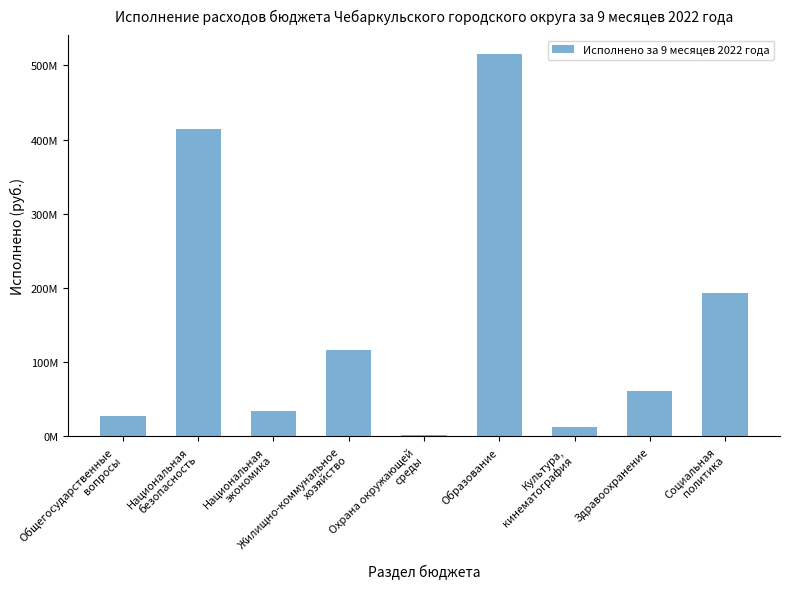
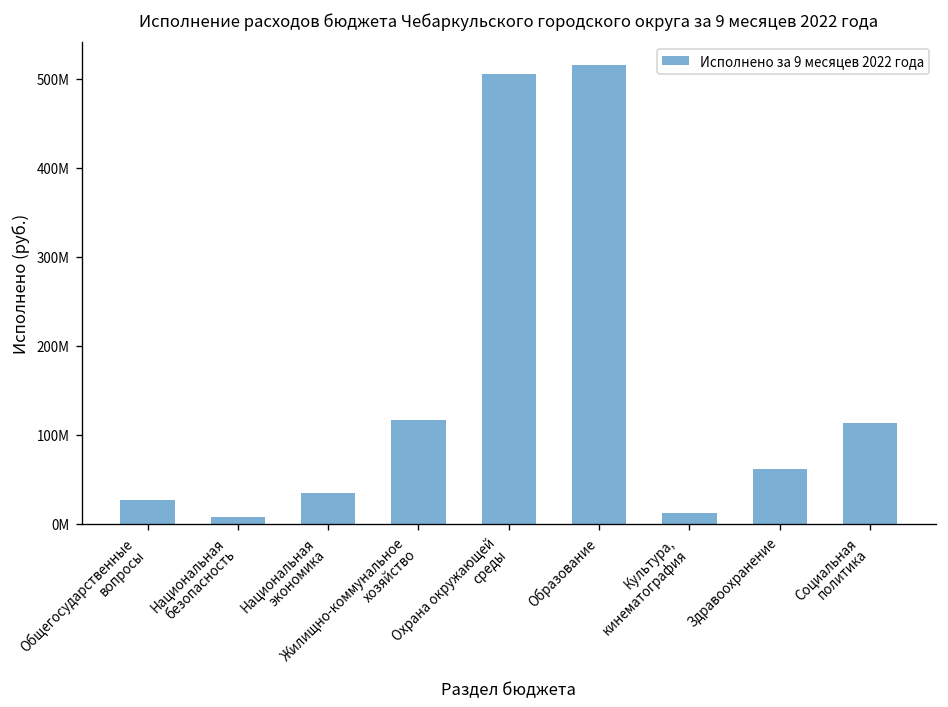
  {
    "Общегосударственные вопросы": 30000000,
-   "Национальная безопасность": 410000000,
+   "Национальная безопасность": 10000000,
    "Национальная экономика": 30000000,
    "Жилищно-коммунальное хозяйство": 120000000,
-   "Охрана окружающей среды": 0,
+   "Охрана окружающей среды": 510000000,
    "Образование": 520000000,
    "Культура, кинематография": 10000000,
    "Здравоохранение": 60000000,
-   "Социальная политика": 190000000
+   "Социальная политика": 110000000
  }
